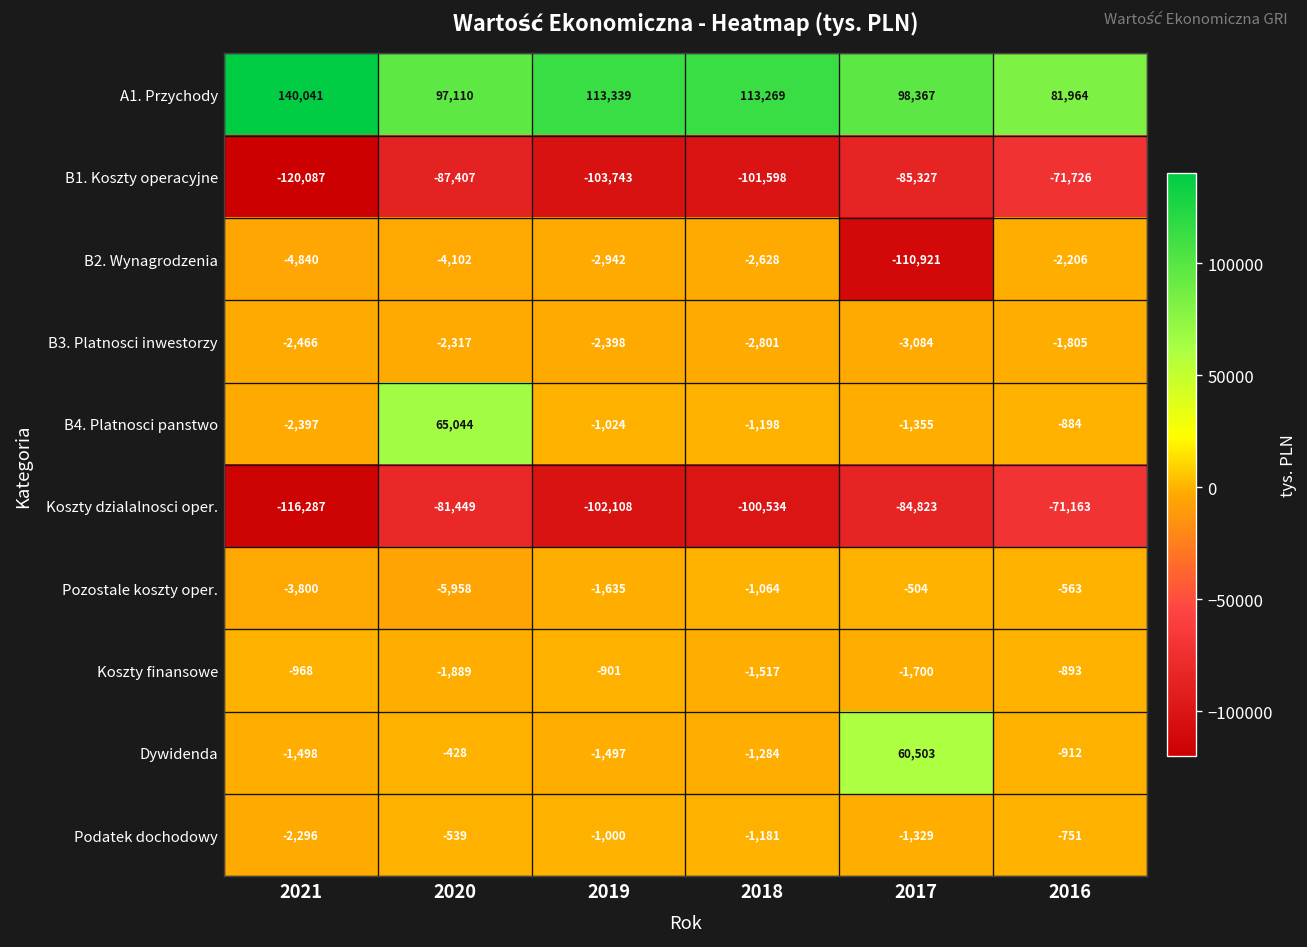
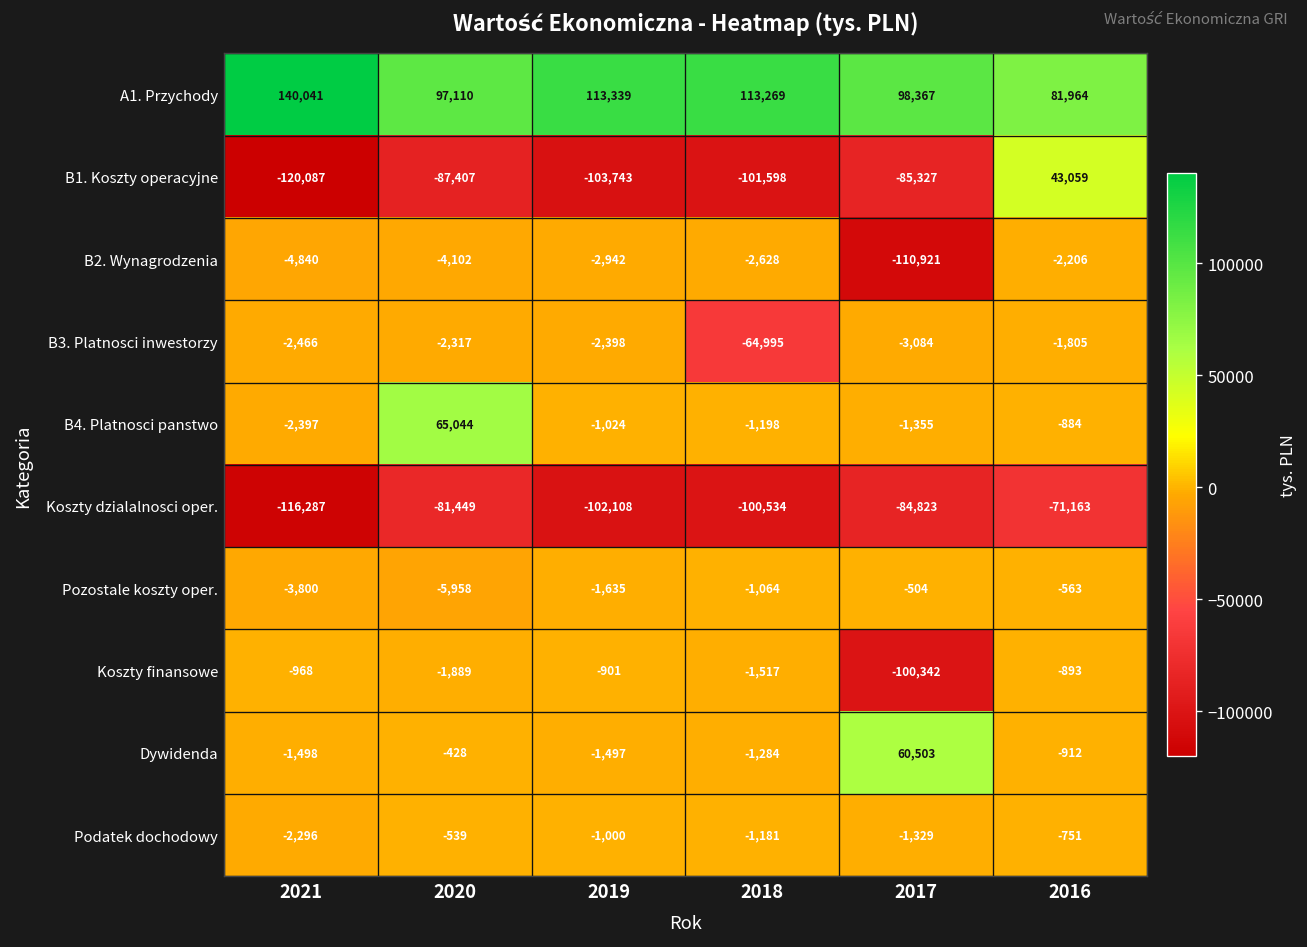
  {
    "A1. Przychody": {
      "2021": "140,041",
      "2020": "97,110",
      "2019": "113,339",
      "2018": "113,269",
      "2017": "98,367",
      "2016": "81,964"
    },
    "B1. Koszty operacyjne": {
      "2021": "-120,087",
      "2020": "-87,407",
      "2019": "-103,743",
      "2018": "-101,598",
      "2017": "-85,327",
-     "2016": "-71,726"
+     "2016": "43,059"
    },
    "B2. Wynagrodzenia": {
      "2021": "-4,840",
      "2020": "-4,102",
      "2019": "-2,942",
      "2018": "-2,628",
      "2017": "-110,921",
      "2016": "-2,206"
    },
    "B3. Platnosci inwestorzy": {
      "2021": "-2,466",
      "2020": "-2,317",
      "2019": "-2,398",
-     "2018": "-2,801",
+     "2018": "-64,995",
      "2017": "-3,084",
      "2016": "-1,805"
    },
    "B4. Platnosci panstwo": {
      "2021": "-2,397",
      "2020": "65,044",
      "2019": "-1,024",
      "2018": "-1,198",
      "2017": "-1,355",
      "2016": "-884"
    },
    "Koszty dzialalnosci oper.": {
      "2021": "-116,287",
      "2020": "-81,449",
      "2019": "-102,108",
      "2018": "-100,534",
      "2017": "-84,823",
      "2016": "-71,163"
    },
    "Pozostale koszty oper.": {
      "2021": "-3,800",
      "2020": "-5,958",
      "2019": "-1,635",
      "2018": "-1,064",
      "2017": "-504",
      "2016": "-563"
    },
    "Koszty finansowe": {
      "2021": "-968",
      "2020": "-1,889",
      "2019": "-901",
      "2018": "-1,517",
-     "2017": "-1,700",
+     "2017": "-100,342",
      "2016": "-893"
    },
    "Dywidenda": {
      "2021": "-1,498",
      "2020": "-428",
      "2019": "-1,497",
      "2018": "-1,284",
      "2017": "60,503",
      "2016": "-912"
    },
    "Podatek dochodowy": {
      "2021": "-2,296",
      "2020": "-539",
      "2019": "-1,000",
      "2018": "-1,181",
      "2017": "-1,329",
      "2016": "-751"
    }
  }
